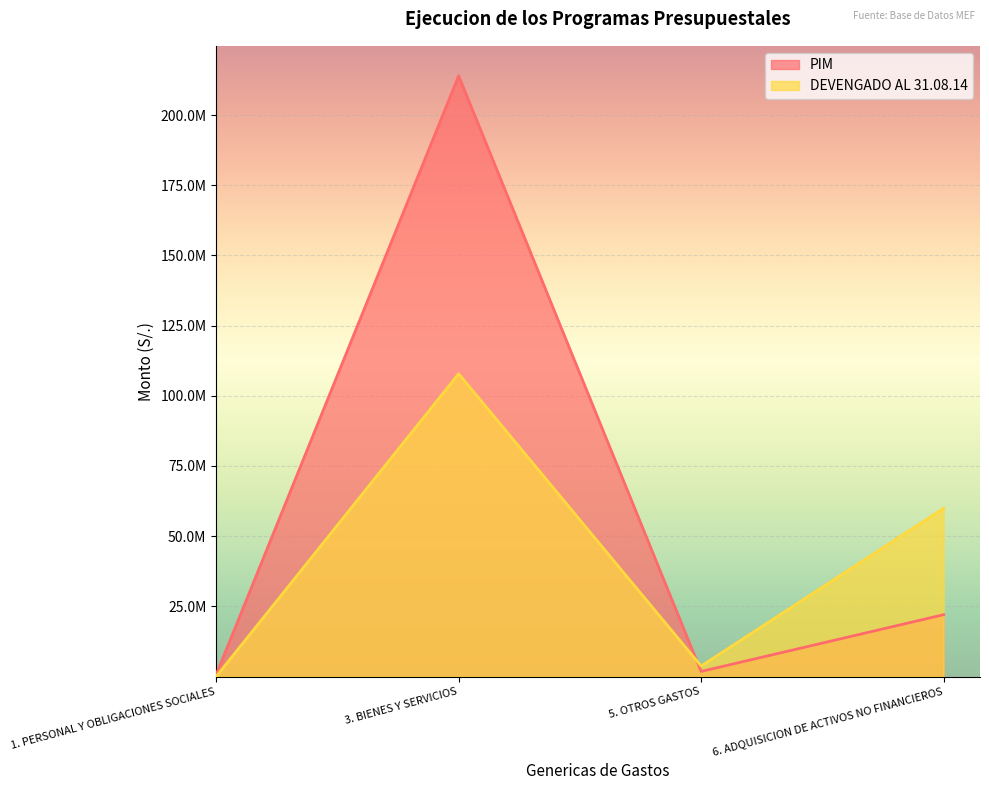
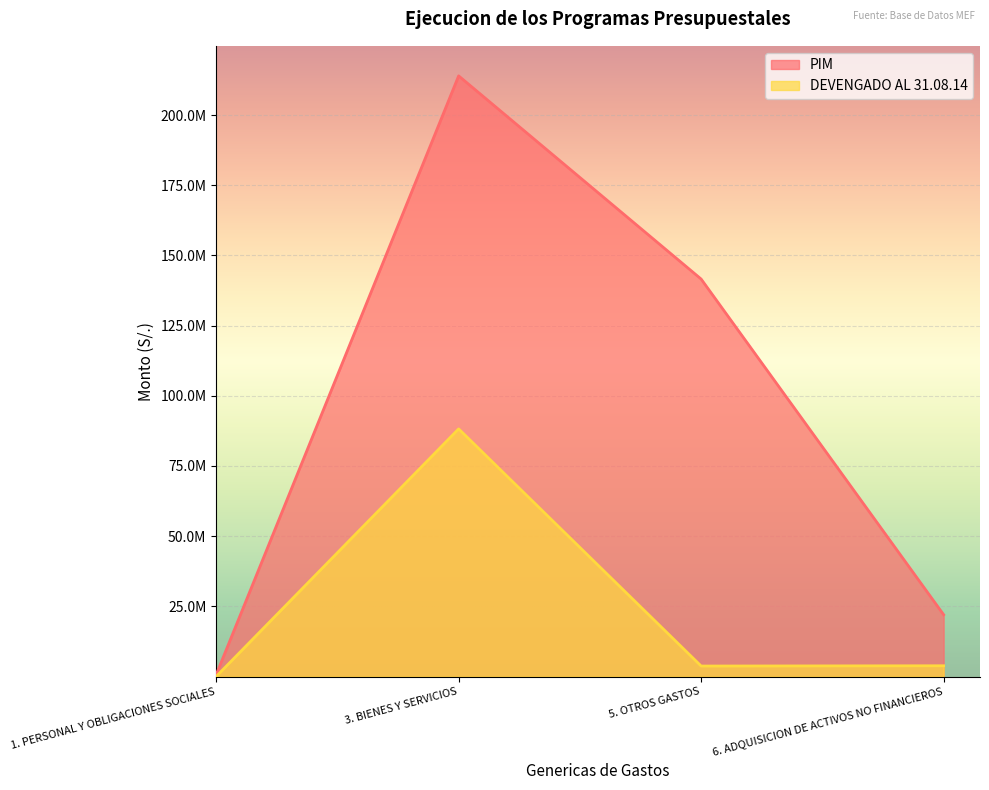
  {
    "PIM": {
      "3. BIENES Y SERVICIOS": 214000000,
-     "5. OTROS GASTOS": 2000000,
+     "5. OTROS GASTOS": 142000000,
      "6. ADQUISICION DE ACTIVOS NO FINANCIEROS": 22000000
    },
    "DEVENGADO AL 31.08.14": {
-     "3. BIENES Y SERVICIOS": 108000000,
+     "3. BIENES Y SERVICIOS": 88000000,
      "5. OTROS GASTOS": 4000000,
-     "6. ADQUISICION DE ACTIVOS NO FINANCIEROS": 60000000
+     "6. ADQUISICION DE ACTIVOS NO FINANCIEROS": 4000000
    }
  }
